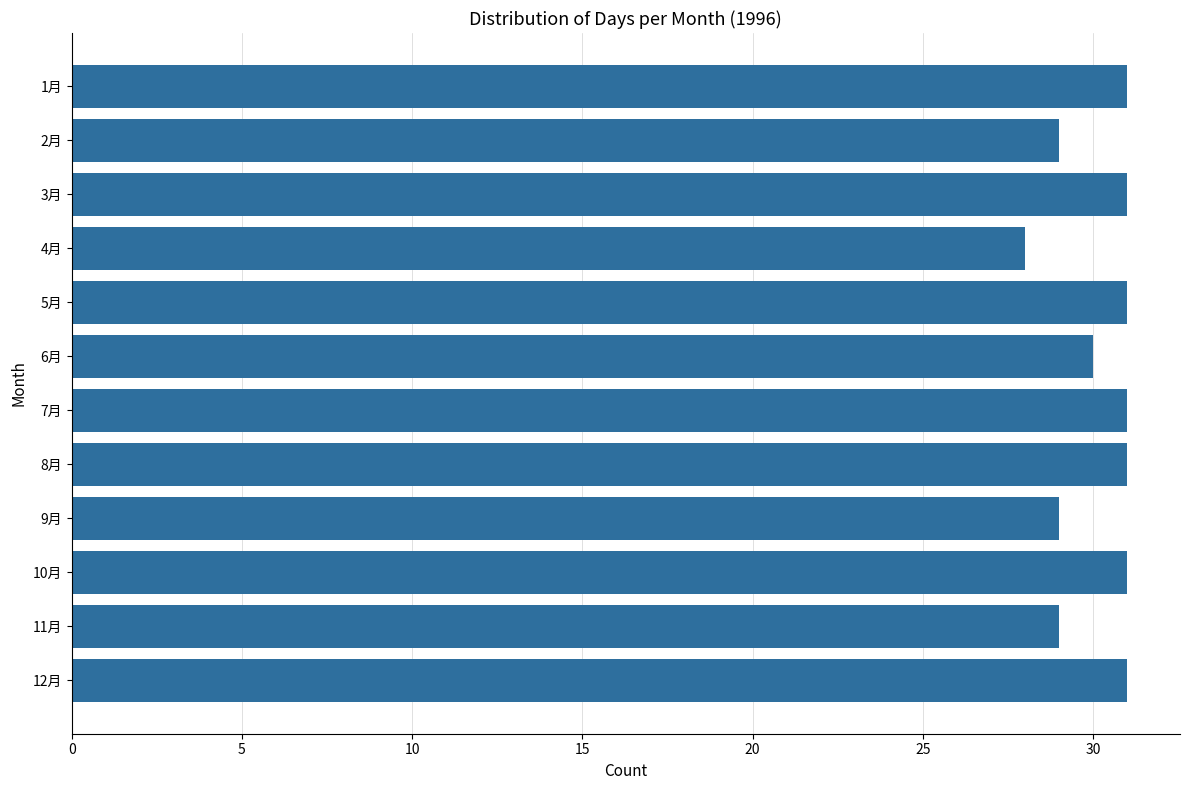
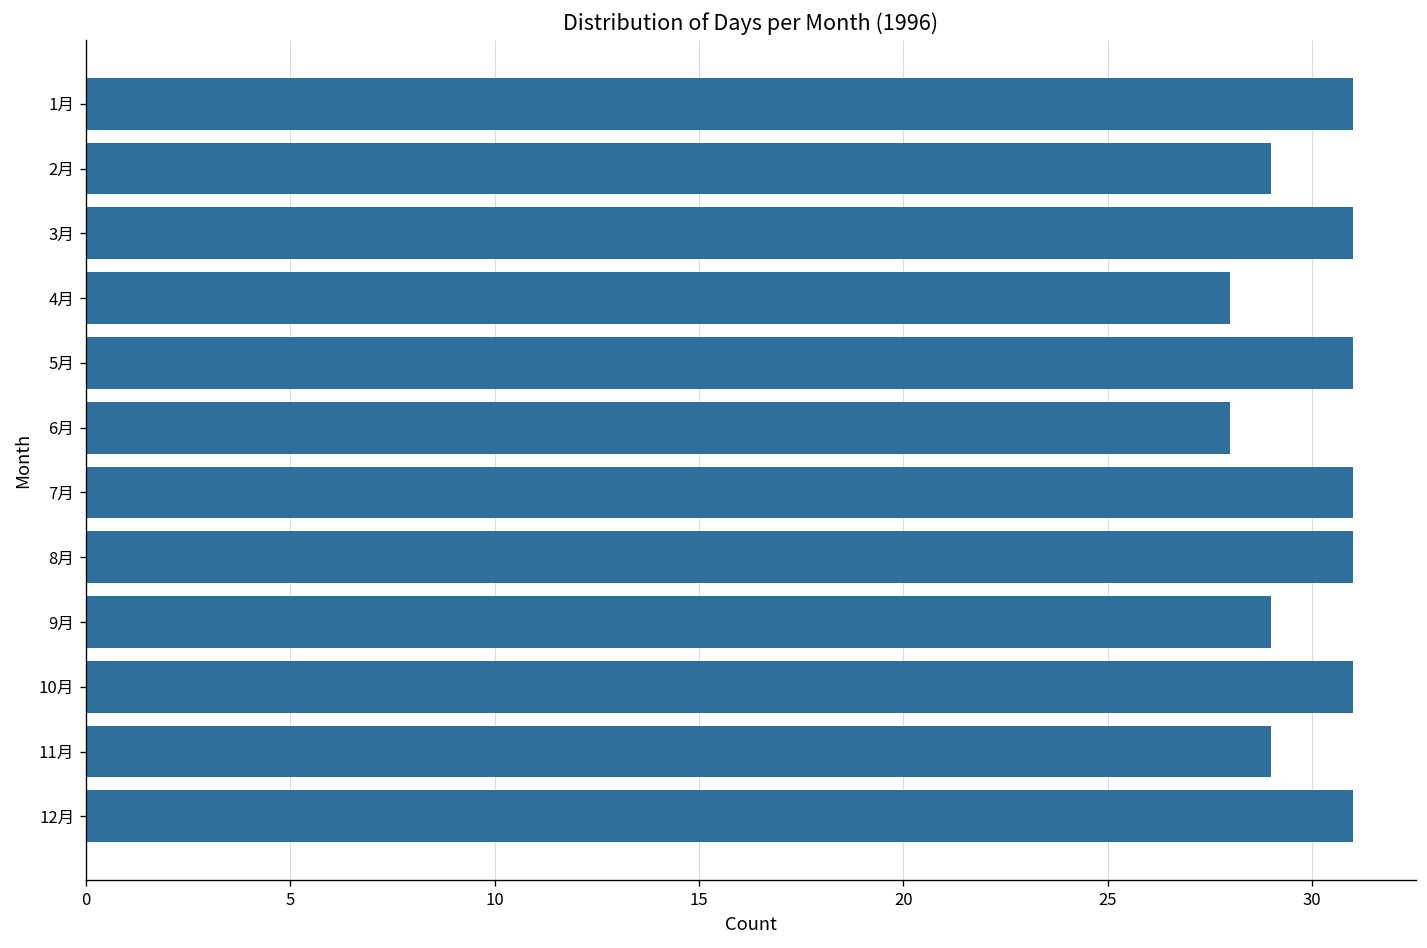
  {
    "1月": 31,
    "2月": 29,
    "3月": 31,
    "4月": 28,
    "5月": 31,
-   "6月": 30,
+   "6月": 28,
    "7月": 31,
    "8月": 31,
    "9月": 29,
    "10月": 31,
    "11月": 29,
    "12月": 31
  }
